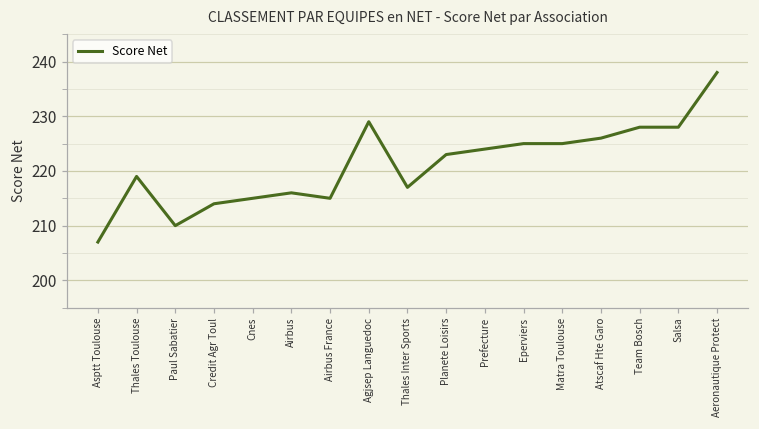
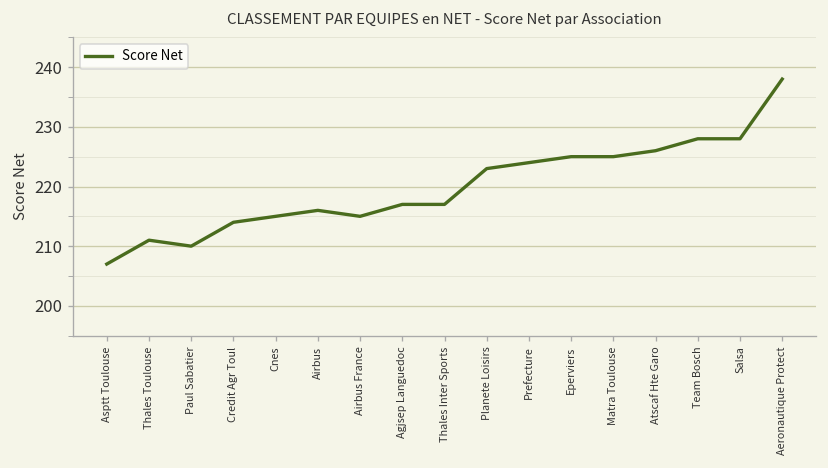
  {
    "Asptt Toulouse": 207,
-   "Thales Toulouse": 219,
+   "Thales Toulouse": 211,
    "Paul Sabatier": 210,
    "Credit Agr Toul": 214,
    "Cnes": 215,
    "Airbus": 216,
    "Airbus France": 215,
-   "Agjsep Languedoc": 229,
+   "Agjsep Languedoc": 217,
    "Thales Inter Sports": 217,
    "Planete Loisirs": 223,
    "Prefecture": 224,
    "Eperviers": 225,
    "Matra Toulouse": 225,
    "Atscaf Hte Garo": 226,
    "Team Bosch": 228,
    "Salsa": 228,
    "Aeronautique Protect": 238
  }
